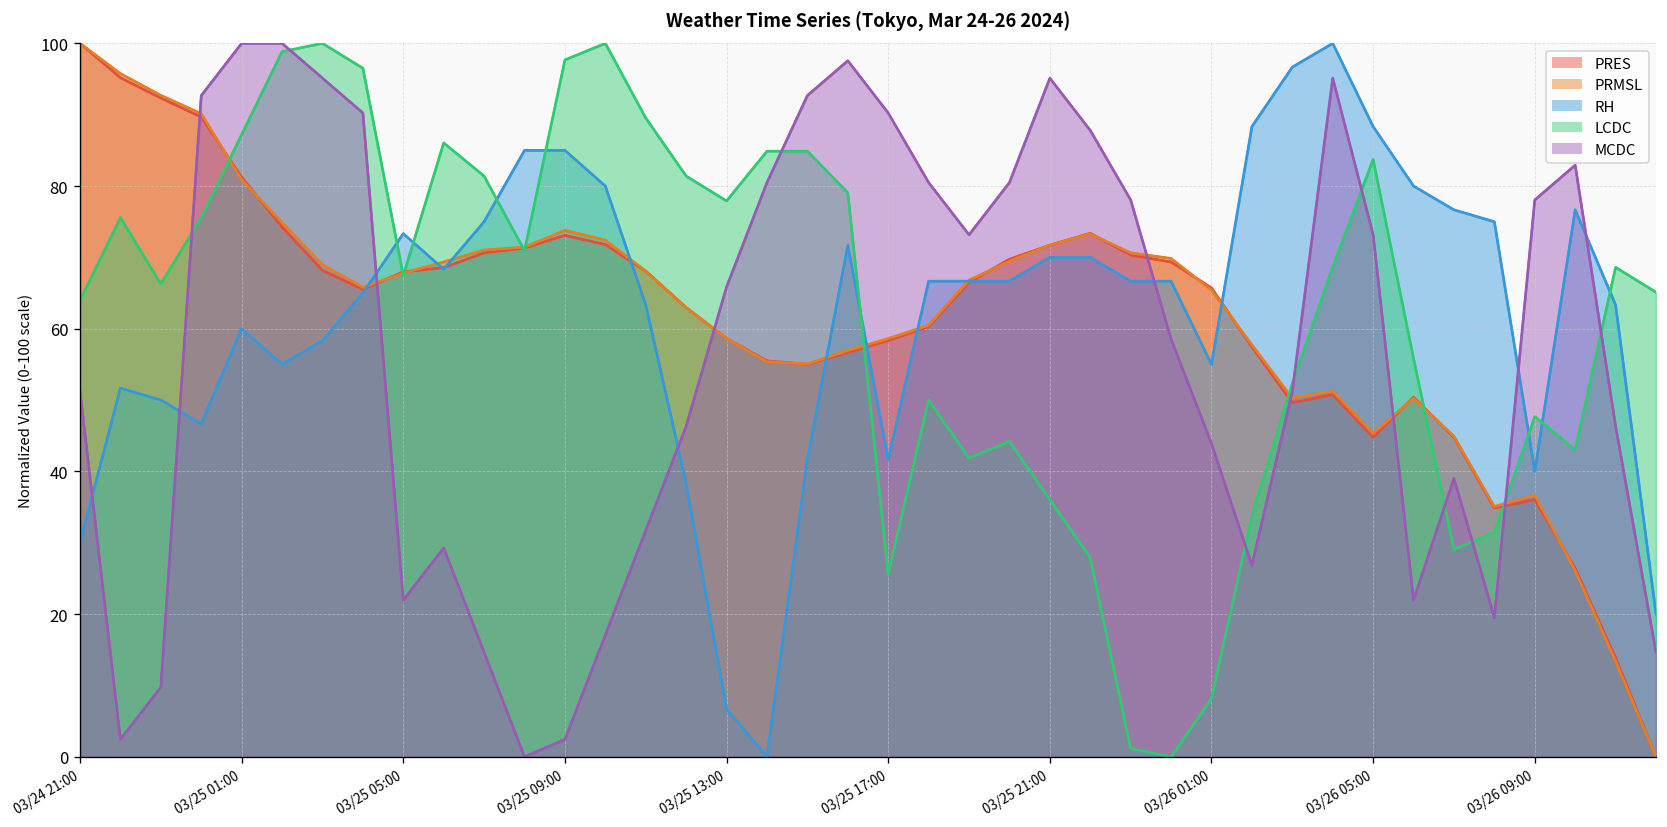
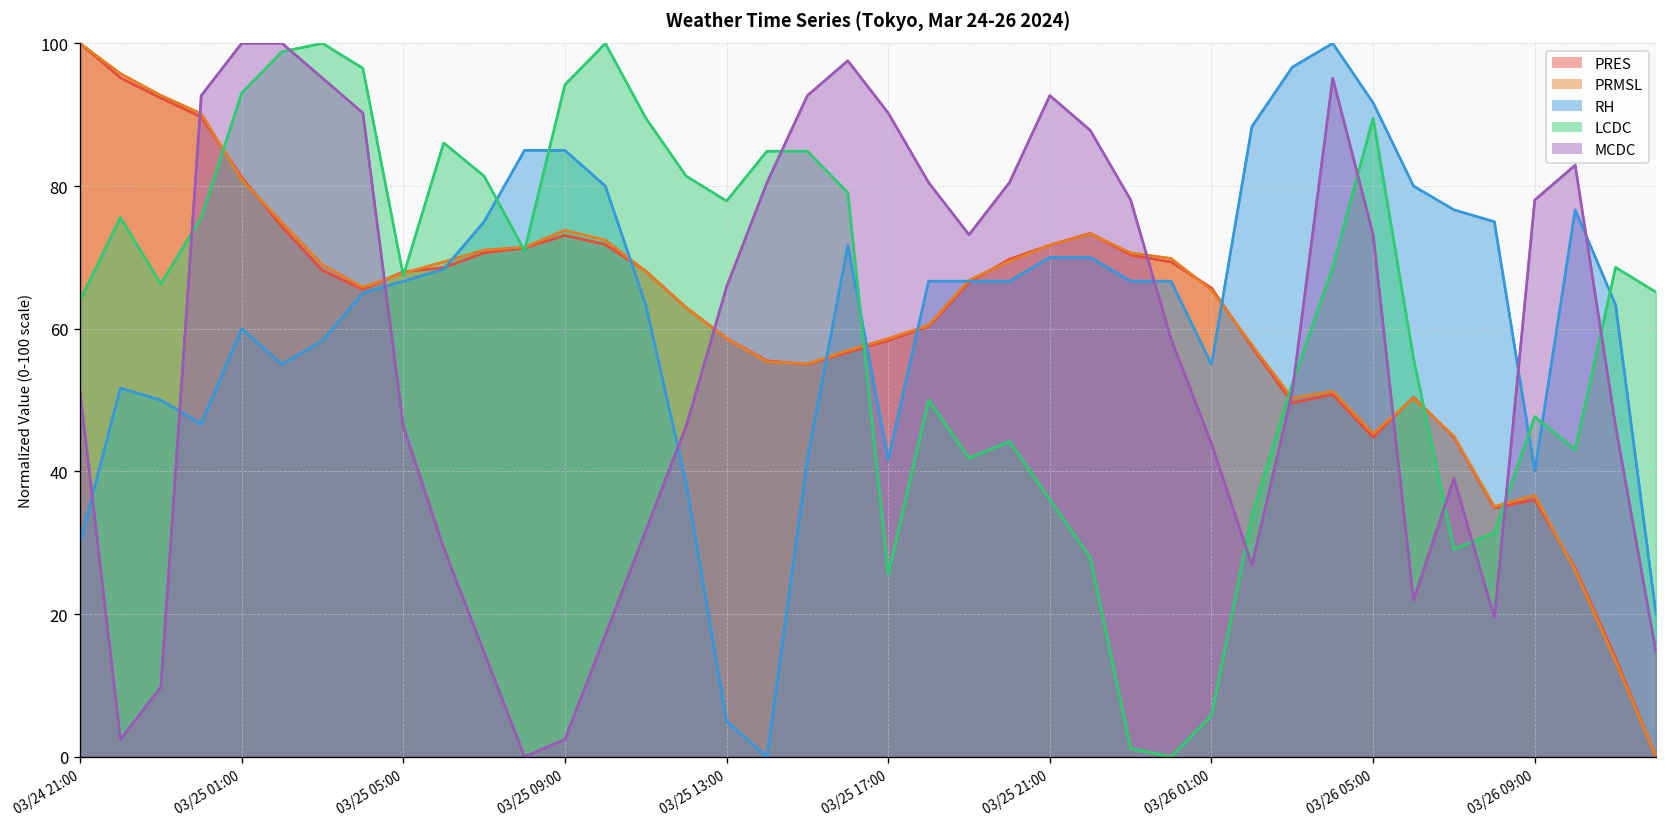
  {
    "RH": {
      "03/24 21:00": 30,
      "03/25 01:00": 60,
-     "03/25 05:00": 73,
+     "03/25 05:00": 67,
      "03/25 09:00": 85,
-     "03/25 13:00": 7,
+     "03/25 13:00": 5,
      "03/25 17:00": 42,
      "03/25 21:00": 70,
      "03/26 01:00": 55,
-     "03/26 05:00": 88,
+     "03/26 05:00": 92,
      "03/26 09:00": 40
    },
    "LCDC": {
      "03/24 21:00": 64,
-     "03/25 01:00": 87,
-     "03/25 09:00": 98,
+     "03/25 01:00": 93,
+     "03/25 09:00": 94,
      "03/25 13:00": 78,
      "03/25 17:00": 26,
      "03/25 21:00": 36,
-     "03/26 01:00": 8,
-     "03/26 05:00": 84,
+     "03/26 01:00": 6,
+     "03/26 05:00": 90,
      "03/26 09:00": 48
    },
    "MCDC": {
      "03/24 21:00": 51,
      "03/25 01:00": 100,
-     "03/25 05:00": 22,
+     "03/25 05:00": 46,
      "03/25 09:00": 2,
      "03/25 13:00": 66,
      "03/25 17:00": 90,
-     "03/25 21:00": 95,
+     "03/25 21:00": 93,
      "03/26 01:00": 44,
      "03/26 05:00": 73,
      "03/26 09:00": 78
    }
  }
